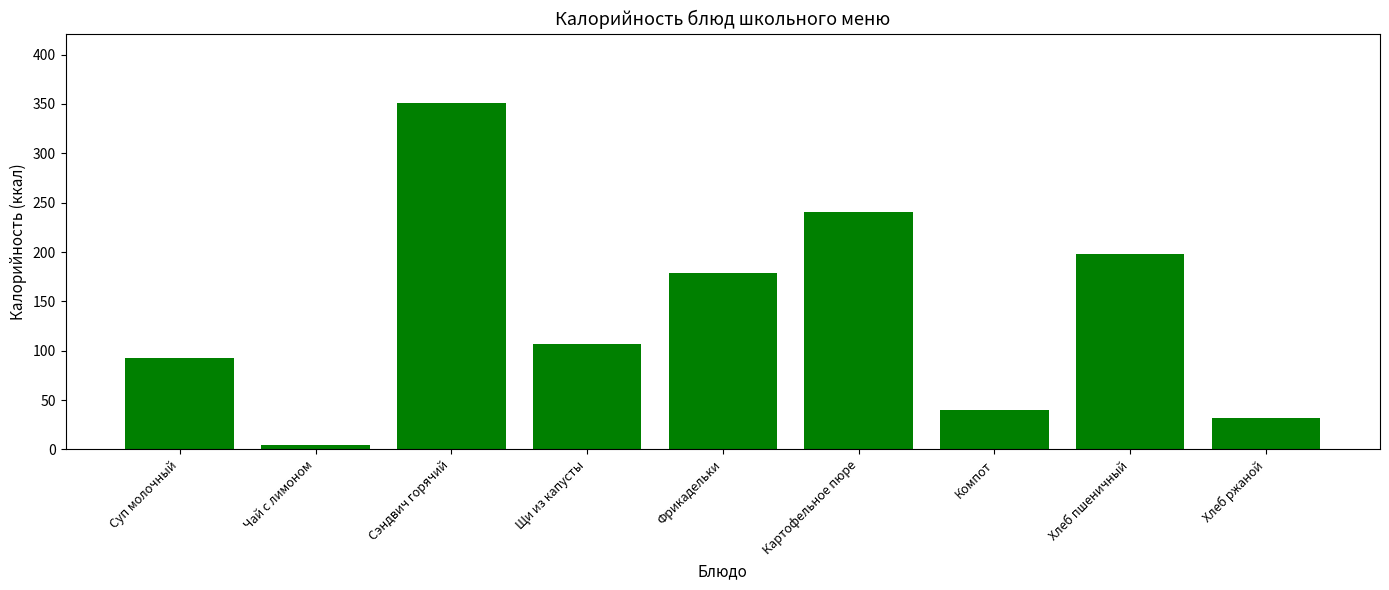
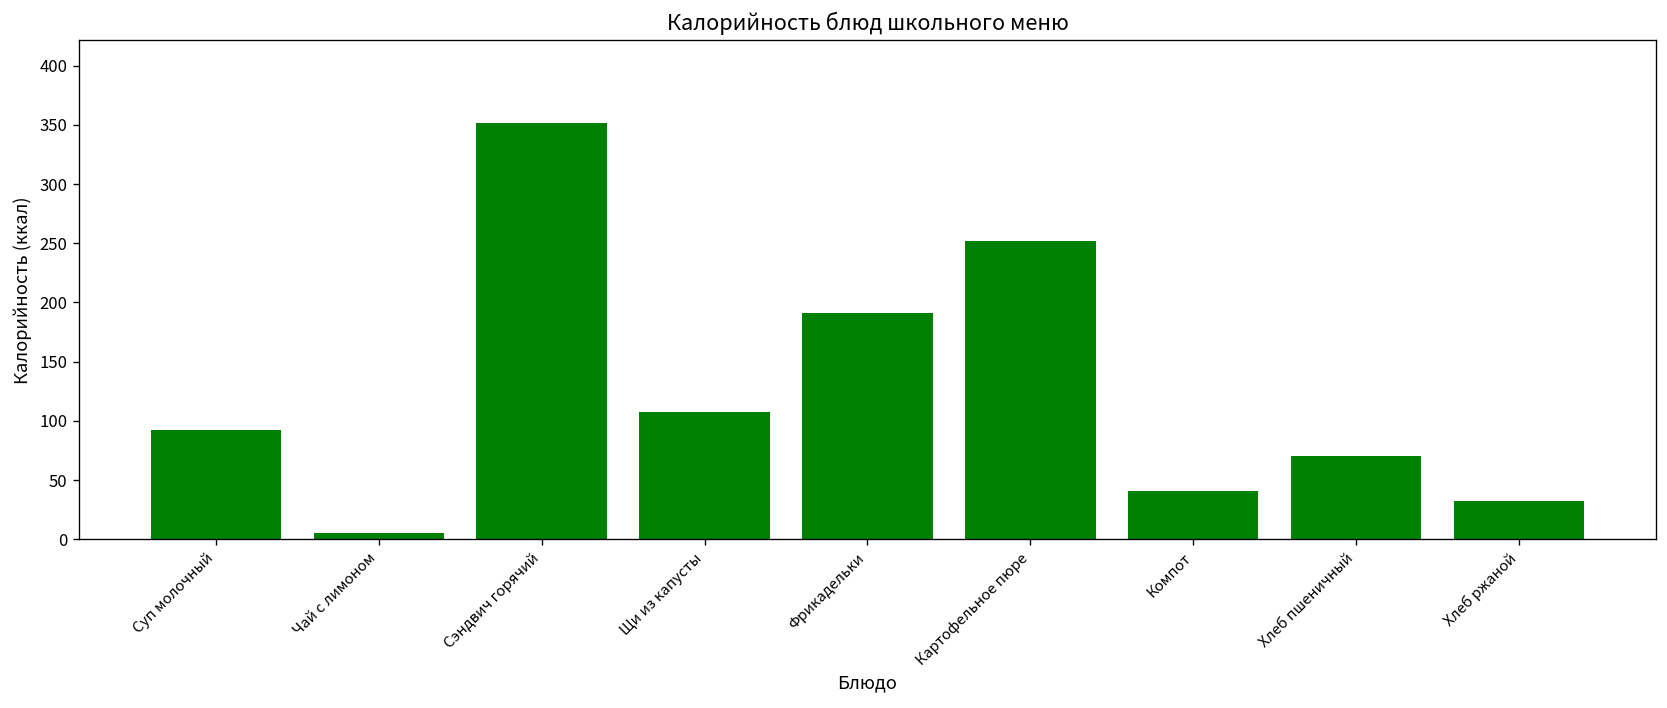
  {
    "Суп молочный": 90,
    "Чай с лимоном": 0,
    "Сэндвич горячий": 350,
    "Щи из капусты": 110,
-   "Фрикадельки": 180,
-   "Картофельное пюре": 240,
+   "Фрикадельки": 190,
+   "Картофельное пюре": 250,
    "Компот": 40,
-   "Хлеб пшеничный": 200,
+   "Хлеб пшеничный": 70,
    "Хлеб ржаной": 30
  }
